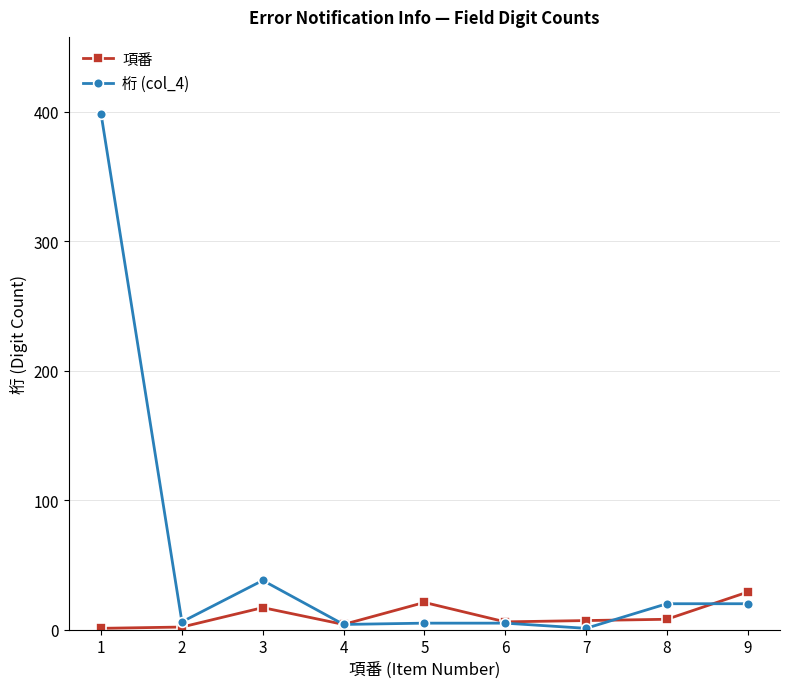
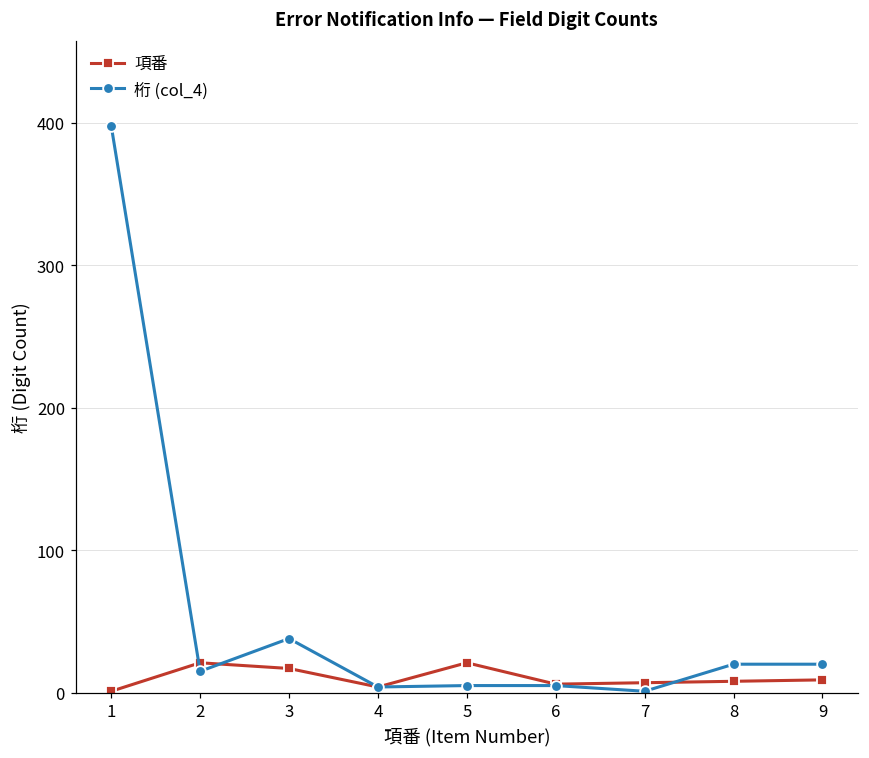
  {
    "項番": {
      "1": 1,
-     "2": 2,
+     "2": 21,
      "3": 17,
      "5": 21,
      "7": 7,
      "8": 8,
-     "9": 29
+     "9": 9
    },
    "桁 (col_4)": {
      "1": 398,
-     "2": 6,
+     "2": 15,
      "3": 38,
      "5": 5,
      "7": 1,
      "8": 20,
      "9": 20
    }
  }
